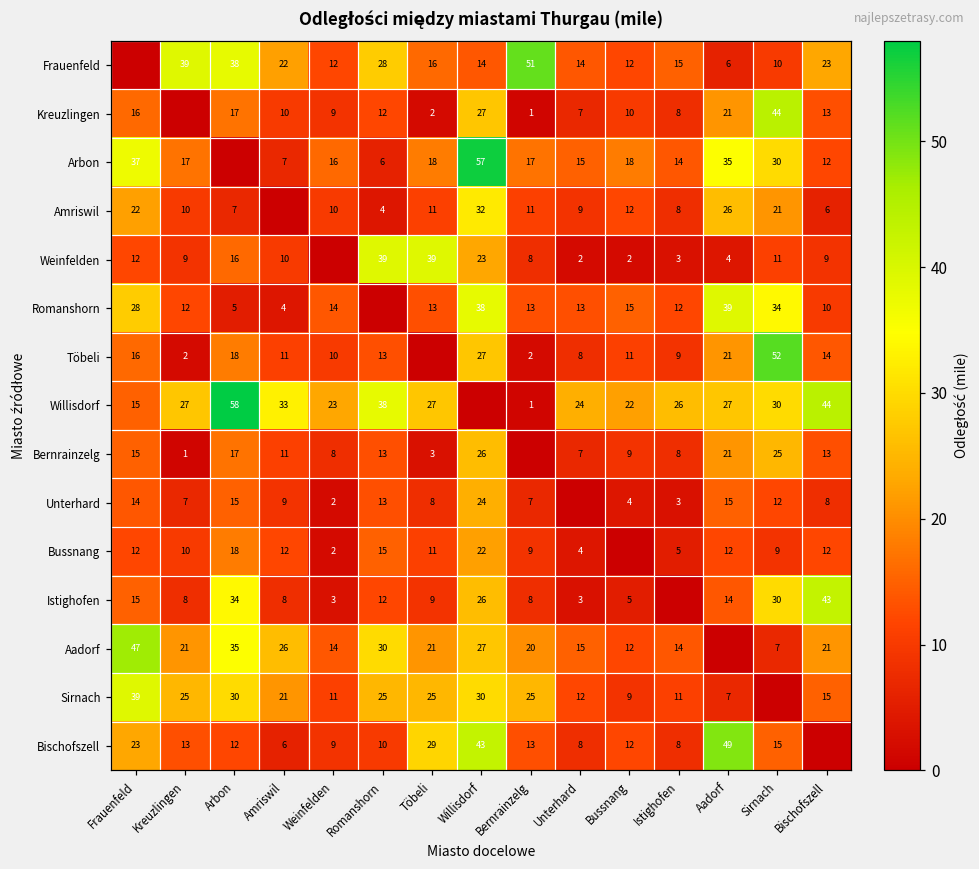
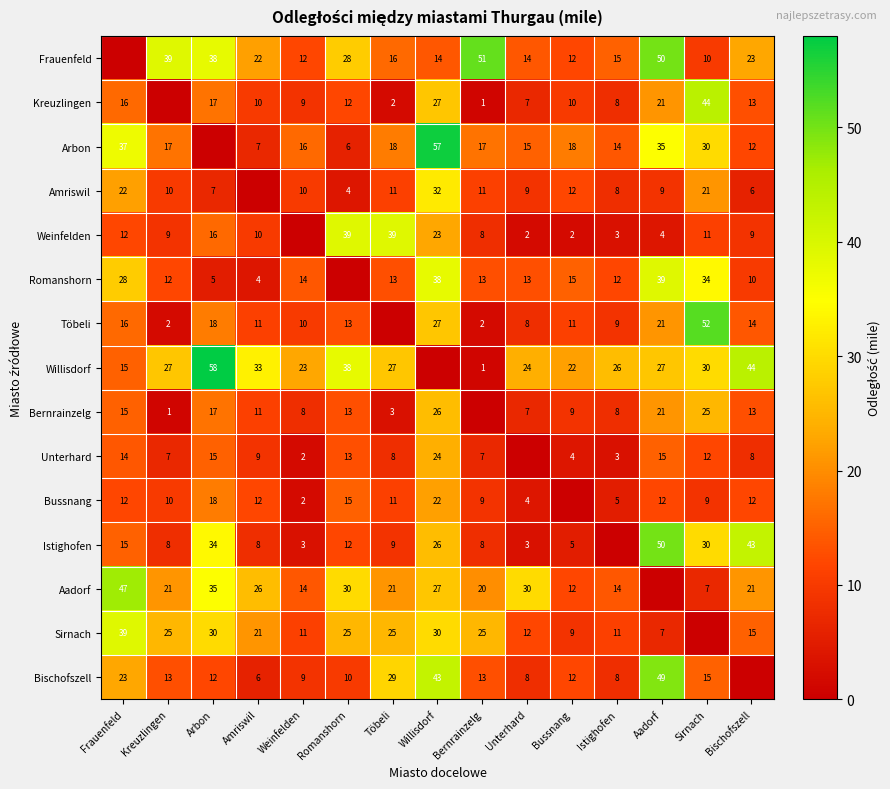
  {
    "Frauenfeld": {
      "Kreuzlingen": 39,
      "Arbon": 38,
      "Amriswil": 22,
      "Weinfelden": 12,
      "Romanshorn": 28,
      "Töbeli": 16,
      "Willisdorf": 14,
      "Bernrainzelg": 51,
      "Unterhard": 14,
      "Bussnang": 12,
      "Istighofen": 15,
-     "Aadorf": 6,
+     "Aadorf": 50,
      "Sirnach": 10,
      "Bischofszell": 23
    },
    "Amriswil": {
      "Frauenfeld": 22,
      "Kreuzlingen": 10,
      "Arbon": 7,
      "Weinfelden": 10,
      "Romanshorn": 4,
      "Töbeli": 11,
      "Willisdorf": 32,
      "Bernrainzelg": 11,
      "Unterhard": 9,
      "Bussnang": 12,
      "Istighofen": 8,
-     "Aadorf": 26,
+     "Aadorf": 9,
      "Sirnach": 21,
      "Bischofszell": 6
    },
    "Istighofen": {
      "Frauenfeld": 15,
      "Kreuzlingen": 8,
      "Arbon": 34,
      "Amriswil": 8,
      "Weinfelden": 3,
      "Romanshorn": 12,
      "Töbeli": 9,
      "Willisdorf": 26,
      "Bernrainzelg": 8,
      "Unterhard": 3,
      "Bussnang": 5,
-     "Aadorf": 14,
+     "Aadorf": 50,
      "Sirnach": 30,
      "Bischofszell": 43
    },
    "Aadorf": {
      "Frauenfeld": 47,
      "Kreuzlingen": 21,
      "Arbon": 35,
      "Amriswil": 26,
      "Weinfelden": 14,
      "Romanshorn": 30,
      "Töbeli": 21,
      "Willisdorf": 27,
      "Bernrainzelg": 20,
-     "Unterhard": 15,
+     "Unterhard": 30,
      "Bussnang": 12,
      "Istighofen": 14,
      "Sirnach": 7,
      "Bischofszell": 21
    }
  }
